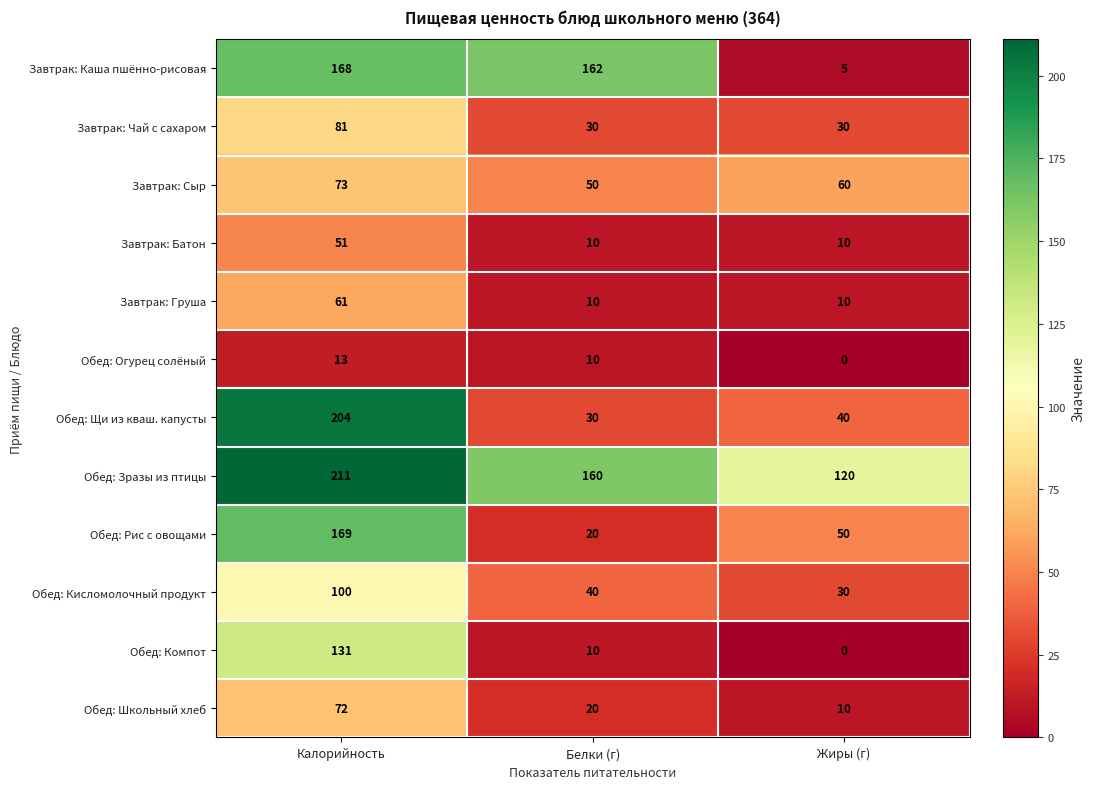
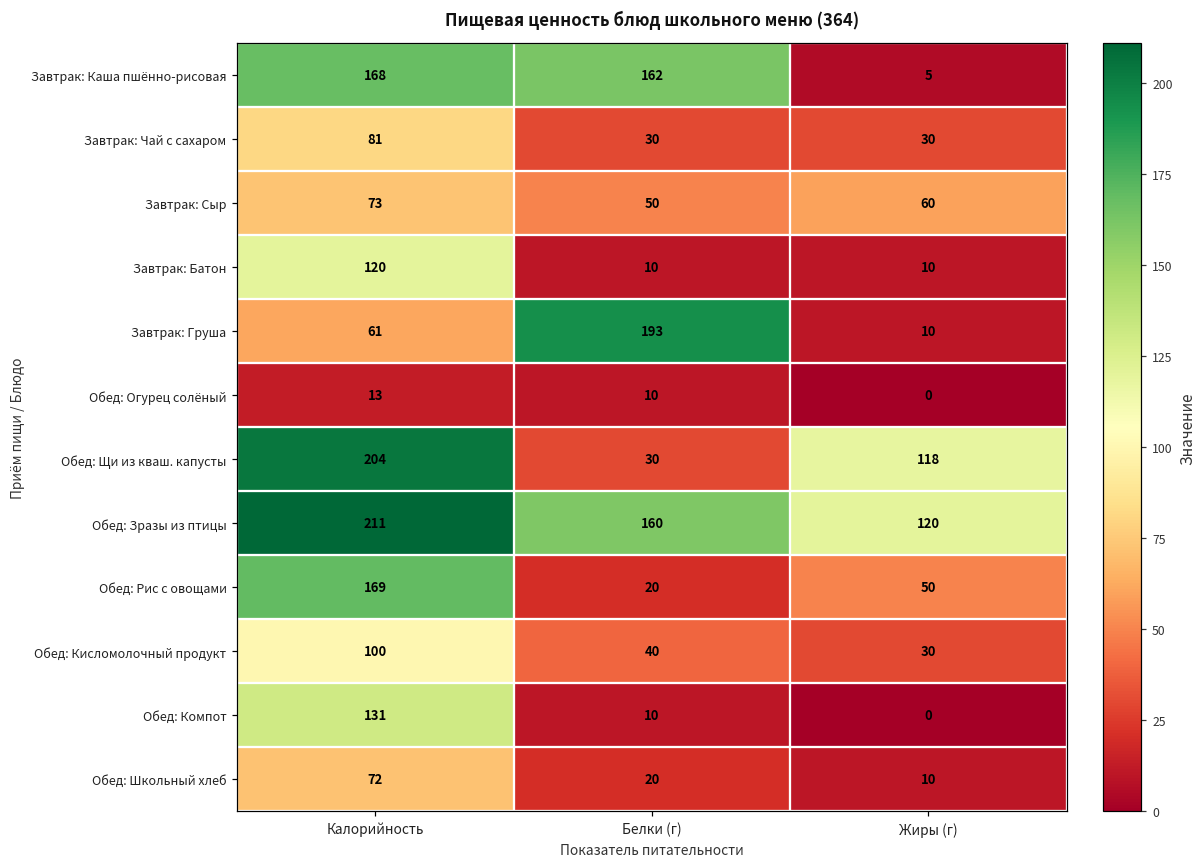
  {
    "Завтрак: Каша пшённо-рисовая": {
      "Калорийность": 168,
      "Белки (г)": 162,
      "Жиры (г)": 5
    },
    "Завтрак: Чай с сахаром": {
      "Калорийность": 81,
      "Белки (г)": 30,
      "Жиры (г)": 30
    },
    "Завтрак: Сыр": {
      "Калорийность": 73,
      "Белки (г)": 50,
      "Жиры (г)": 60
    },
    "Завтрак: Батон": {
-     "Калорийность": 51,
+     "Калорийность": 120,
      "Белки (г)": 10,
      "Жиры (г)": 10
    },
    "Завтрак: Груша": {
      "Калорийность": 61,
-     "Белки (г)": 10,
+     "Белки (г)": 193,
      "Жиры (г)": 10
    },
    "Обед: Огурец солёный": {
      "Калорийность": 13,
      "Белки (г)": 10,
      "Жиры (г)": 0
    },
    "Обед: Щи из кваш. капусты": {
      "Калорийность": 204,
      "Белки (г)": 30,
-     "Жиры (г)": 40
+     "Жиры (г)": 118
    },
    "Обед: Зразы из птицы": {
      "Калорийность": 211,
      "Белки (г)": 160,
      "Жиры (г)": 120
    },
    "Обед: Рис с овощами": {
      "Калорийность": 169,
      "Белки (г)": 20,
      "Жиры (г)": 50
    },
    "Обед: Кисломолочный продукт": {
      "Калорийность": 100,
      "Белки (г)": 40,
      "Жиры (г)": 30
    },
    "Обед: Компот": {
      "Калорийность": 131,
      "Белки (г)": 10,
      "Жиры (г)": 0
    },
    "Обед: Школьный хлеб": {
      "Калорийность": 72,
      "Белки (г)": 20,
      "Жиры (г)": 10
    }
  }
